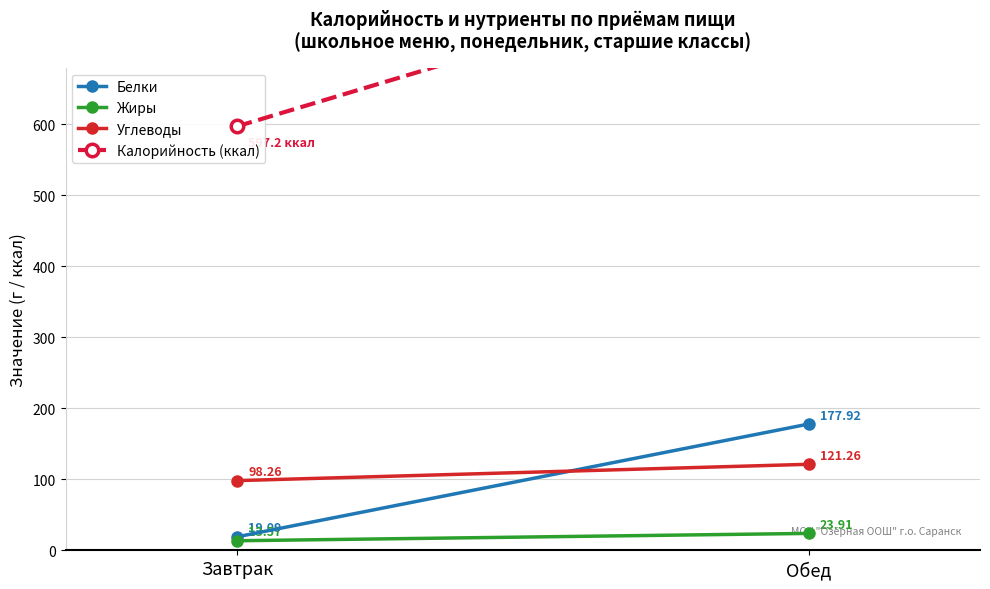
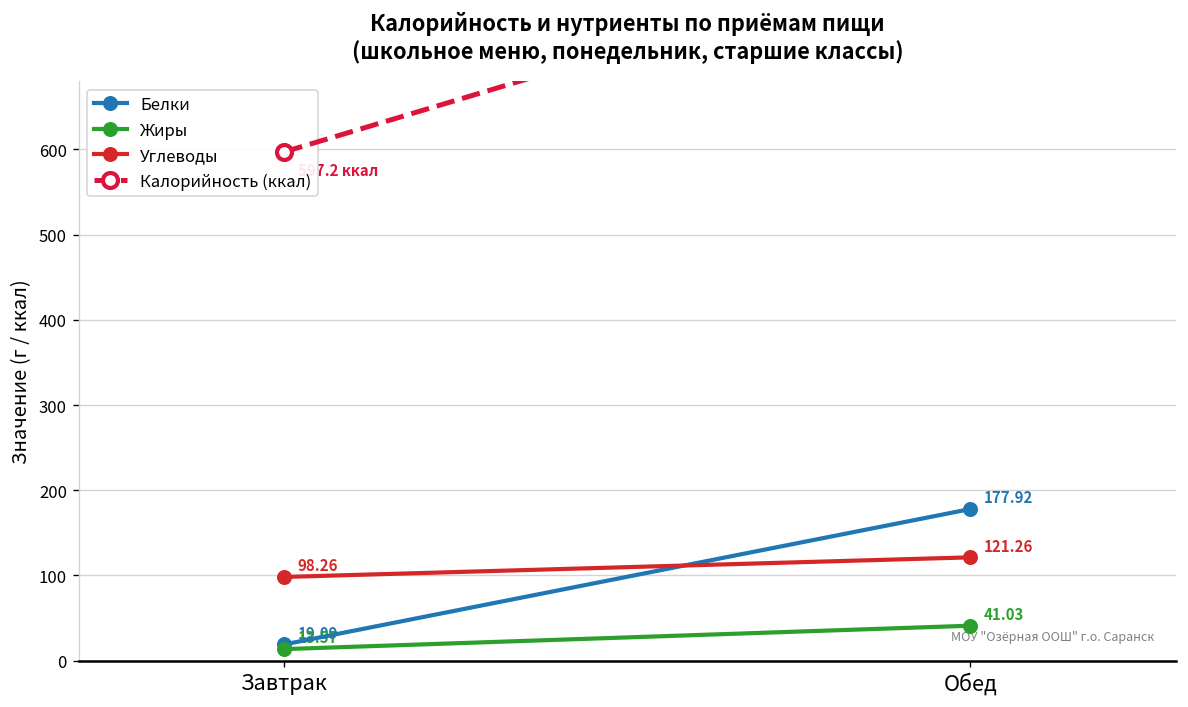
  {
    "Белки": {
      "Обед": 177.92
    },
    "Жиры": {
-     "Обед": 23.91
+     "Обед": 41.03
    }
  }
